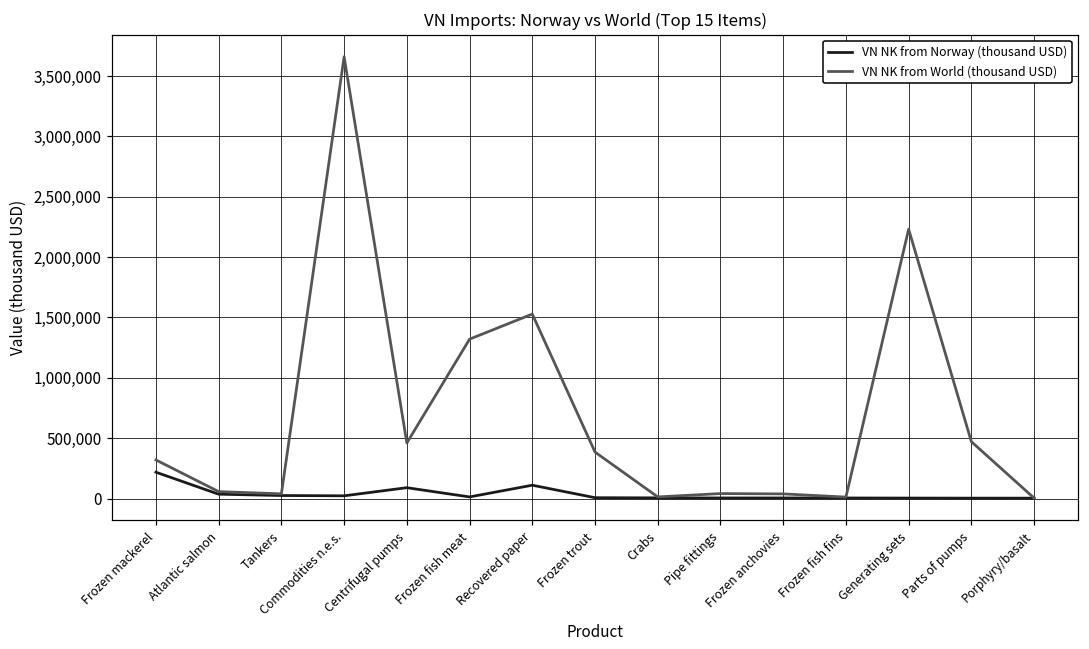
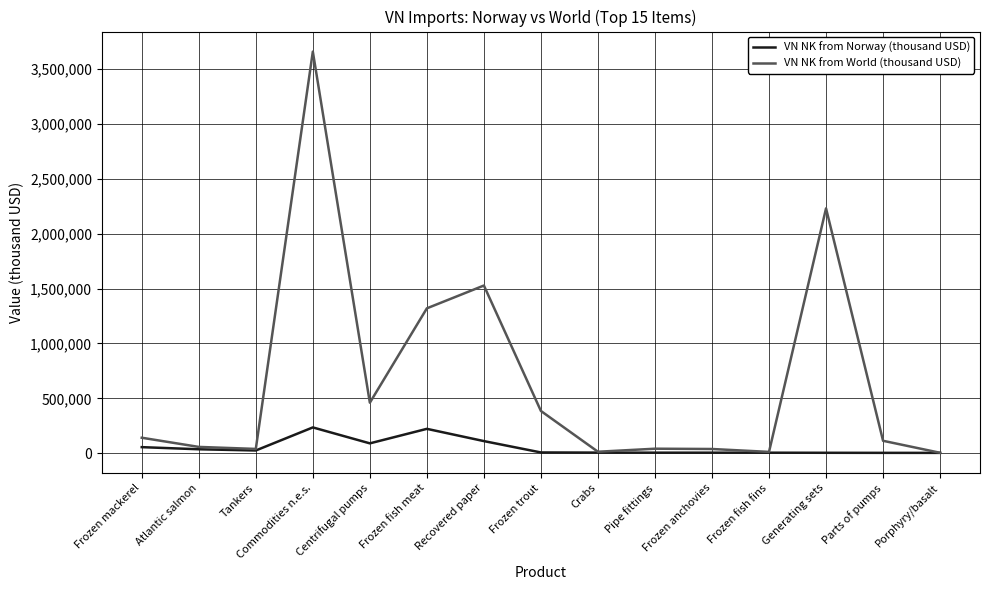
  {
    "VN NK from Norway (thousand USD)": {
-     "Frozen mackerel": "220,000",
-     "Commodities n.e.s.": "20,000",
+     "Frozen mackerel": "60,000",
+     "Commodities n.e.s.": "230,000",
      "Centrifugal pumps": "90,000",
-     "Frozen fish meat": "10,000",
+     "Frozen fish meat": "220,000",
      "Recovered paper": "110,000",
      "Frozen trout": "10,000",
      "Pipe fittings": "0",
      "Frozen anchovies": "0",
      "Generating sets": "0",
      "Parts of pumps": "0"
    },
    "VN NK from World (thousand USD)": {
-     "Frozen mackerel": "320,000",
+     "Frozen mackerel": "140,000",
      "Commodities n.e.s.": "3,660,000",
      "Centrifugal pumps": "460,000",
      "Frozen fish meat": "1,320,000",
      "Recovered paper": "1,530,000",
      "Frozen trout": "380,000",
      "Pipe fittings": "40,000",
      "Frozen anchovies": "40,000",
      "Generating sets": "2,230,000",
-     "Parts of pumps": "470,000"
+     "Parts of pumps": "110,000"
    }
  }
